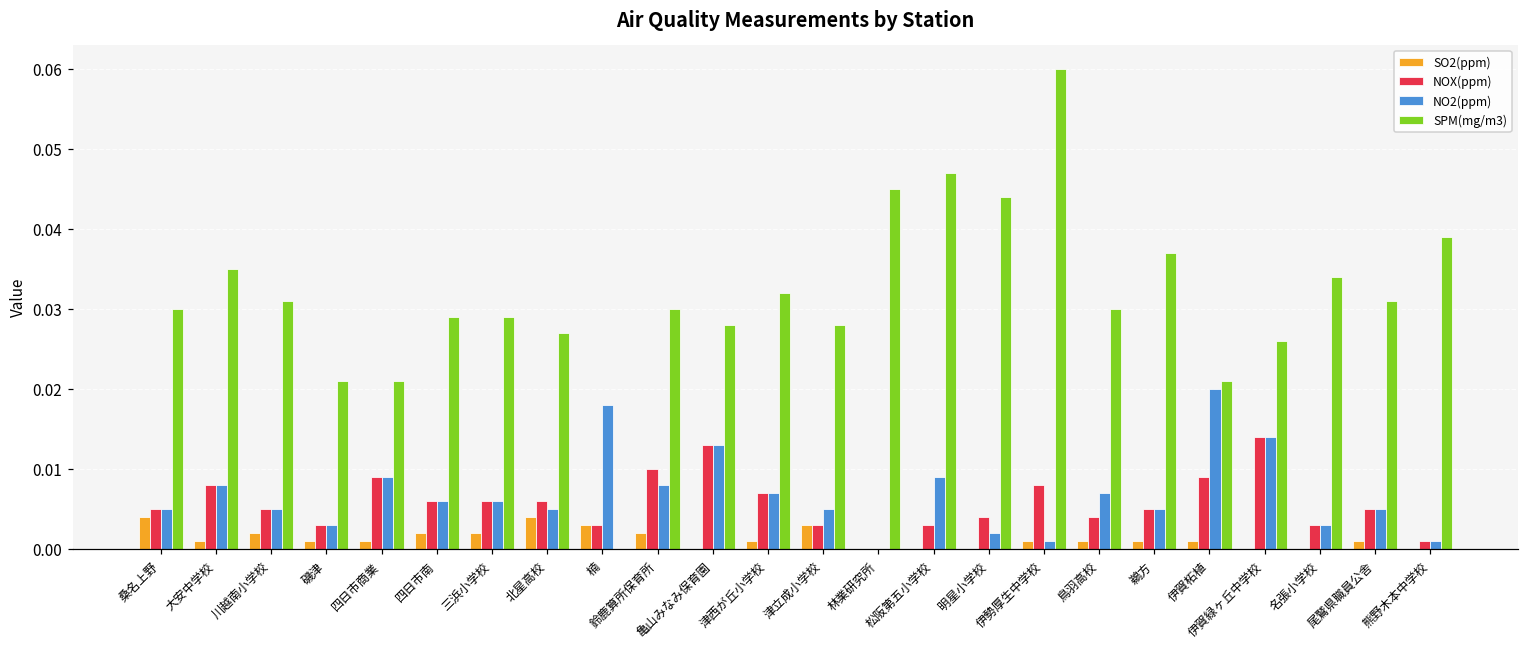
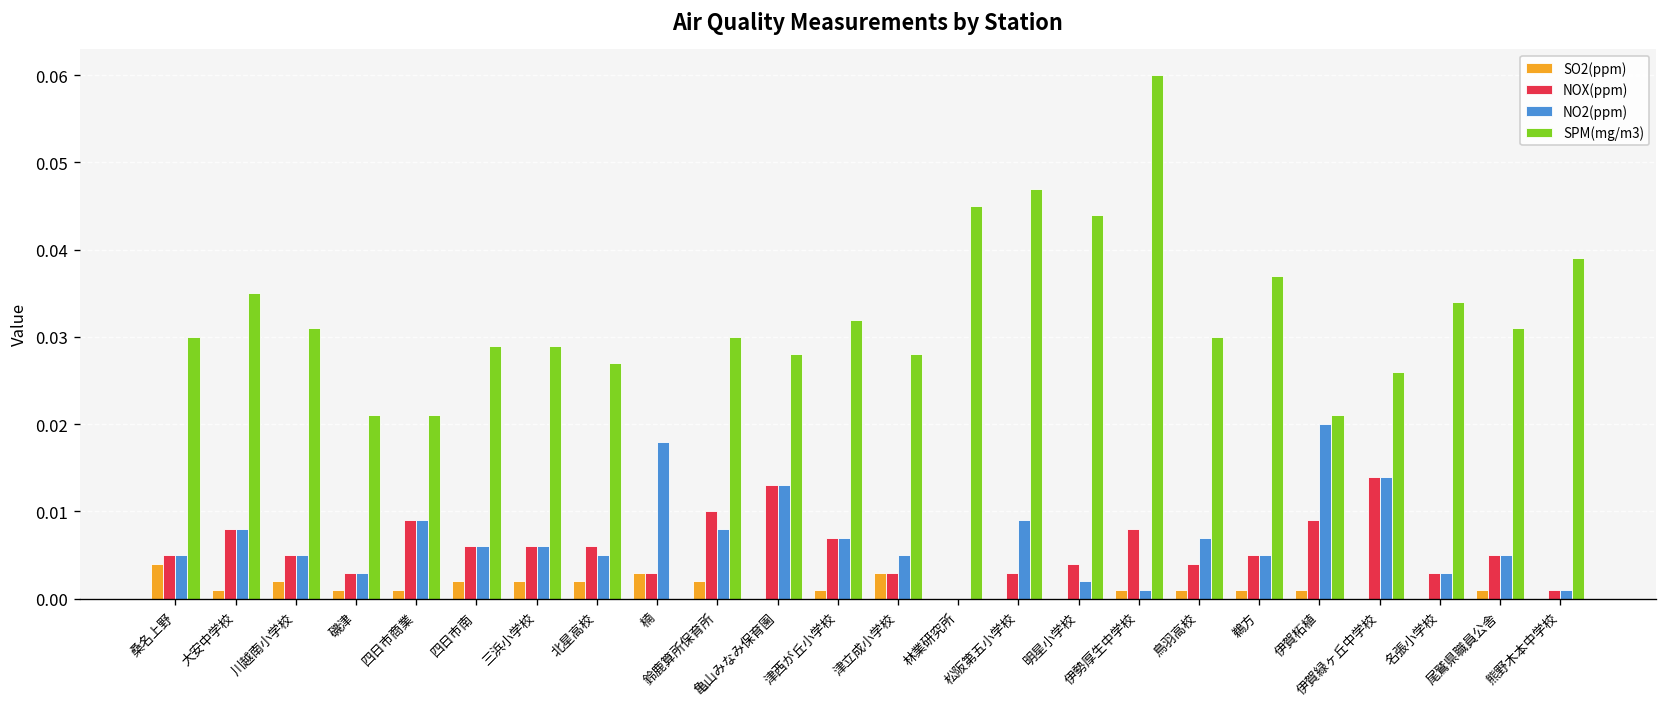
  {
    "SO2(ppm)": {
      "桑名上野": 0.004,
      "大安中学校": 0.001,
      "川越南小学校": 0.002,
      "磯津": 0.001,
      "四日市商業": 0.001,
      "四日市南": 0.002,
      "三浜小学校": 0.002,
-     "北星高校": 0.004,
+     "北星高校": 0.002,
      "楠": 0.003,
      "鈴鹿算所保育所": 0.002,
      "亀山みなみ保育園": 0.000,
      "津西が丘小学校": 0.001,
      "津立成小学校": 0.003,
      "林業研究所": 0.000,
      "松阪第五小学校": 0.000,
      "明星小学校": 0.000,
      "伊勢厚生中学校": 0.001,
      "鳥羽高校": 0.001,
      "鵜方": 0.001,
      "伊賀柘植": 0.001,
      "伊賀緑ヶ丘中学校": 0.000,
      "名張小学校": 0.000,
      "尾鷲県職員公舎": 0.001,
      "熊野木本中学校": 0.000
    },
    "NOX(ppm)": {
      "桑名上野": 0.005,
      "大安中学校": 0.008,
      "川越南小学校": 0.005,
      "磯津": 0.003,
      "四日市商業": 0.009,
      "四日市南": 0.006,
      "三浜小学校": 0.006,
      "北星高校": 0.006,
      "楠": 0.003,
      "鈴鹿算所保育所": 0.010,
      "亀山みなみ保育園": 0.013,
      "津西が丘小学校": 0.007,
      "津立成小学校": 0.003,
      "林業研究所": 0.000,
      "松阪第五小学校": 0.003,
      "明星小学校": 0.004,
      "伊勢厚生中学校": 0.008,
      "鳥羽高校": 0.004,
      "鵜方": 0.005,
      "伊賀柘植": 0.009,
      "伊賀緑ヶ丘中学校": 0.014,
      "名張小学校": 0.003,
      "尾鷲県職員公舎": 0.005,
      "熊野木本中学校": 0.001
    },
    "NO2(ppm)": {
      "桑名上野": 0.005,
      "大安中学校": 0.008,
      "川越南小学校": 0.005,
      "磯津": 0.003,
      "四日市商業": 0.009,
      "四日市南": 0.006,
      "三浜小学校": 0.006,
      "北星高校": 0.005,
      "楠": 0.018,
      "鈴鹿算所保育所": 0.008,
      "亀山みなみ保育園": 0.013,
      "津西が丘小学校": 0.007,
      "津立成小学校": 0.005,
      "林業研究所": 0.000,
      "松阪第五小学校": 0.009,
      "明星小学校": 0.002,
      "伊勢厚生中学校": 0.001,
      "鳥羽高校": 0.007,
      "鵜方": 0.005,
      "伊賀柘植": 0.020,
      "伊賀緑ヶ丘中学校": 0.014,
      "名張小学校": 0.003,
      "尾鷲県職員公舎": 0.005,
      "熊野木本中学校": 0.001
    },
    "SPM(mg/m3)": {
      "桑名上野": 0.030,
      "大安中学校": 0.035,
      "川越南小学校": 0.031,
      "磯津": 0.021,
      "四日市商業": 0.021,
      "四日市南": 0.029,
      "三浜小学校": 0.029,
      "北星高校": 0.027,
      "楠": 0.000,
      "鈴鹿算所保育所": 0.030,
      "亀山みなみ保育園": 0.028,
      "津西が丘小学校": 0.032,
      "津立成小学校": 0.028,
      "林業研究所": 0.045,
      "松阪第五小学校": 0.047,
      "明星小学校": 0.044,
      "伊勢厚生中学校": 0.060,
      "鳥羽高校": 0.030,
      "鵜方": 0.037,
      "伊賀柘植": 0.021,
      "伊賀緑ヶ丘中学校": 0.026,
      "名張小学校": 0.034,
      "尾鷲県職員公舎": 0.031,
      "熊野木本中学校": 0.039
    }
  }
